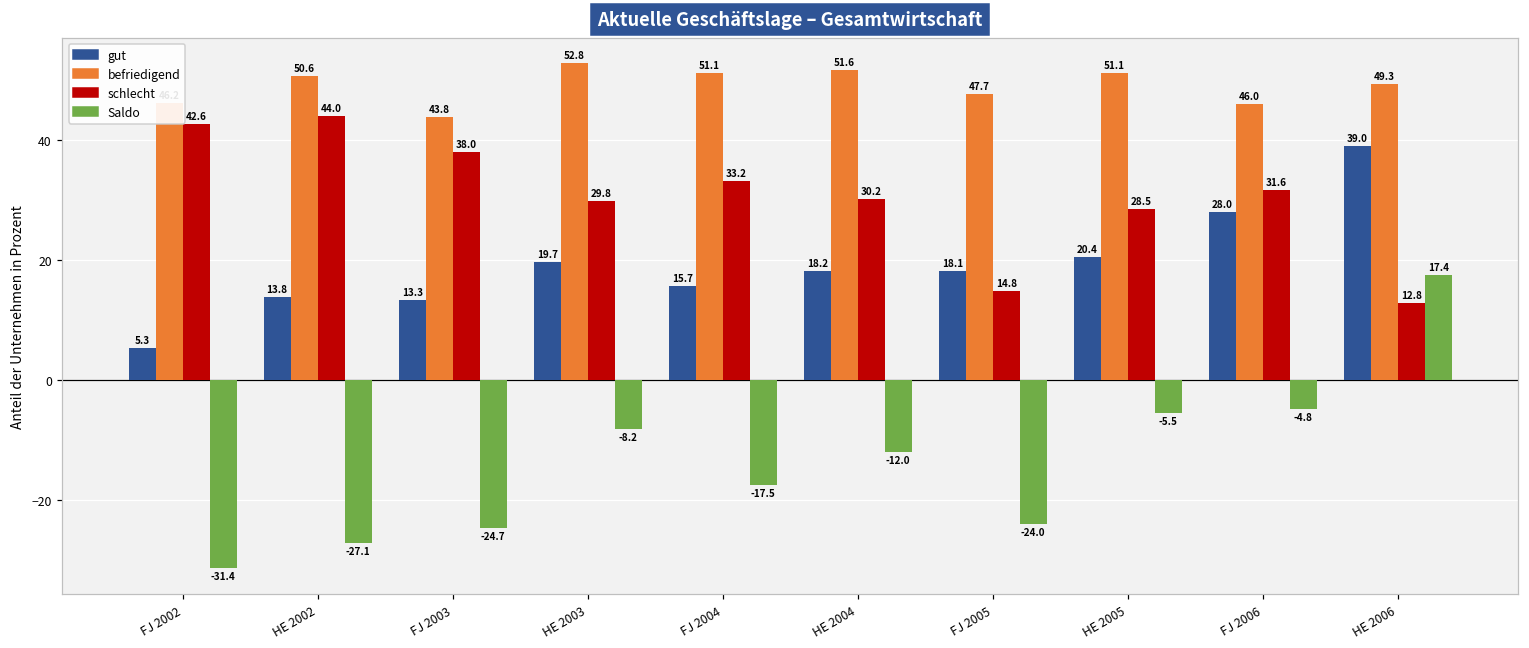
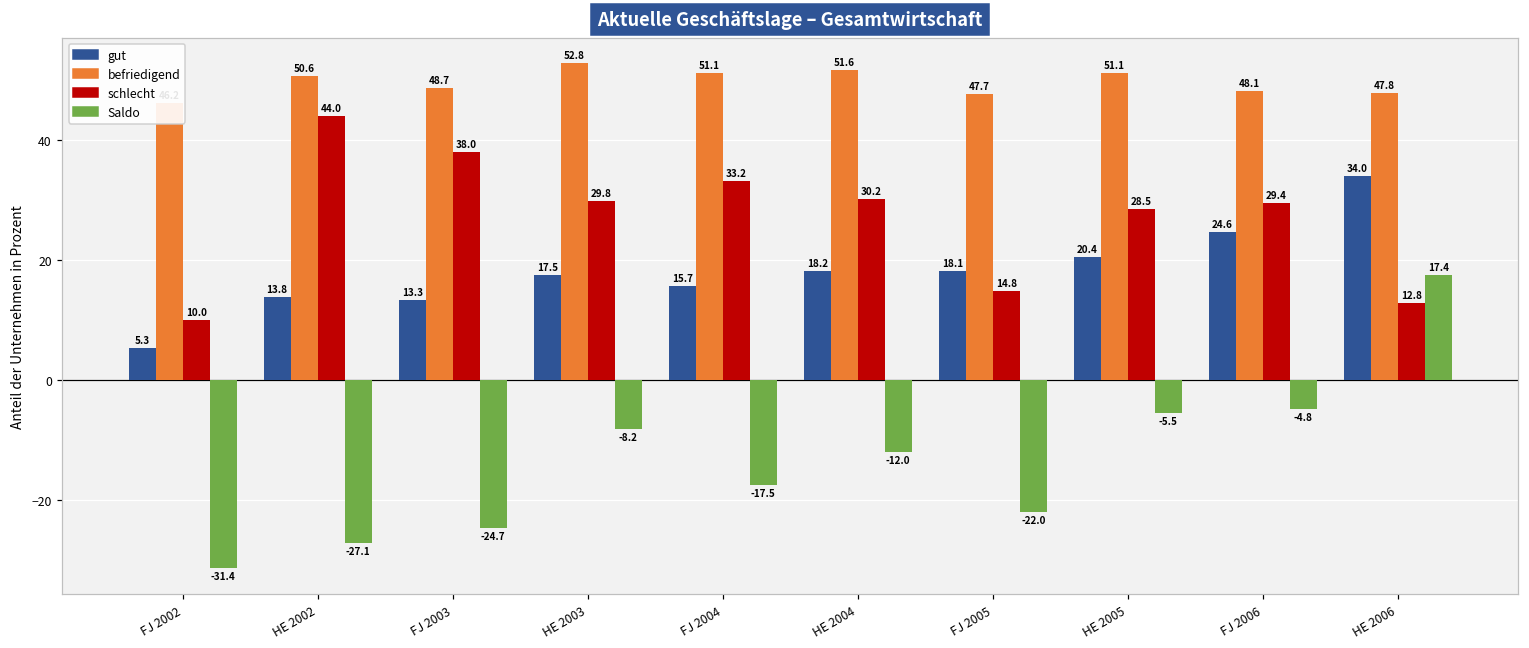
  {
    "gut": {
      "FJ 2002": 5.3,
      "HE 2002": 13.8,
      "FJ 2003": 13.3,
-     "HE 2003": 19.7,
+     "HE 2003": 17.5,
      "FJ 2004": 15.7,
      "HE 2004": 18.2,
      "FJ 2005": 18.1,
      "HE 2005": 20.4,
-     "FJ 2006": 28.0,
-     "HE 2006": 39.0
+     "FJ 2006": 24.6,
+     "HE 2006": 34.0
    },
    "befriedigend": {
      "HE 2002": 50.6,
-     "FJ 2003": 43.8,
+     "FJ 2003": 48.7,
      "HE 2003": 52.8,
      "FJ 2004": 51.1,
      "HE 2004": 51.6,
      "FJ 2005": 47.7,
      "HE 2005": 51.1,
-     "FJ 2006": 46.0,
-     "HE 2006": 49.3
+     "FJ 2006": 48.1,
+     "HE 2006": 47.8
    },
    "schlecht": {
-     "FJ 2002": 42.6,
+     "FJ 2002": 10.0,
      "HE 2002": 44.0,
      "FJ 2003": 38.0,
      "HE 2003": 29.8,
      "FJ 2004": 33.2,
      "HE 2004": 30.2,
      "FJ 2005": 14.8,
      "HE 2005": 28.5,
-     "FJ 2006": 31.6,
+     "FJ 2006": 29.4,
      "HE 2006": 12.8
    },
    "Saldo": {
      "FJ 2002": -31.4,
      "HE 2002": -27.1,
      "FJ 2003": -24.7,
      "HE 2003": -8.2,
      "FJ 2004": -17.5,
      "HE 2004": -12.0,
-     "FJ 2005": -24.0,
+     "FJ 2005": -22.0,
      "HE 2005": -5.5,
      "FJ 2006": -4.8,
      "HE 2006": 17.4
    }
  }
